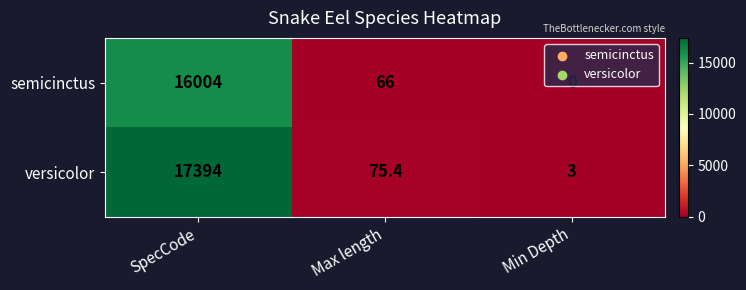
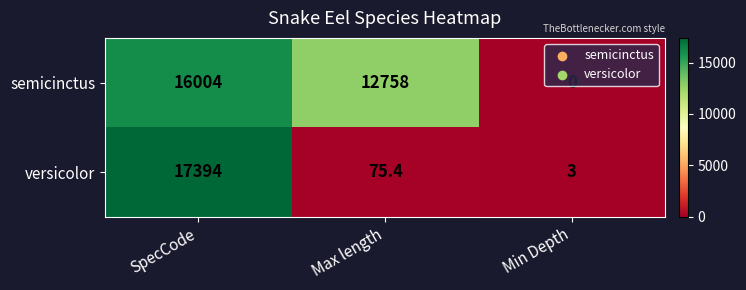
  {
    "semicinctus": {
      "SpecCode": 16004,
-     "Max length": 66
+     "Max length": 12758
    },
    "versicolor": {
      "SpecCode": 17394,
      "Max length": 75.4,
      "Min Depth": 3
    }
  }
